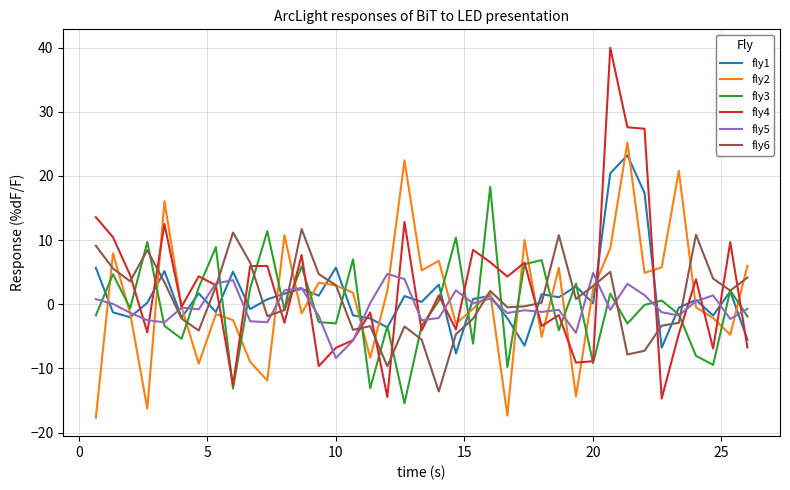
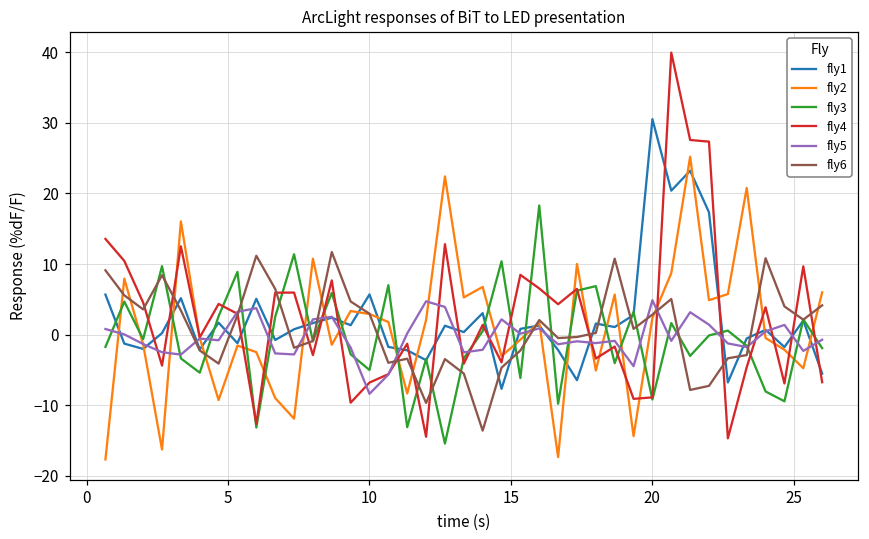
  {
    "fly1": {
      "10": 6,
-     "20": 0
+     "20": 31
    },
    "fly2": {
      "20": 2
    },
    "fly3": {
-     "10": -3
+     "10": -5
    },
    "fly4": {
      "10": -7
    },
    "fly5": {
      "10": -8,
      "20": 5
    },
    "fly6": {
      "20": 3
    }
  }
